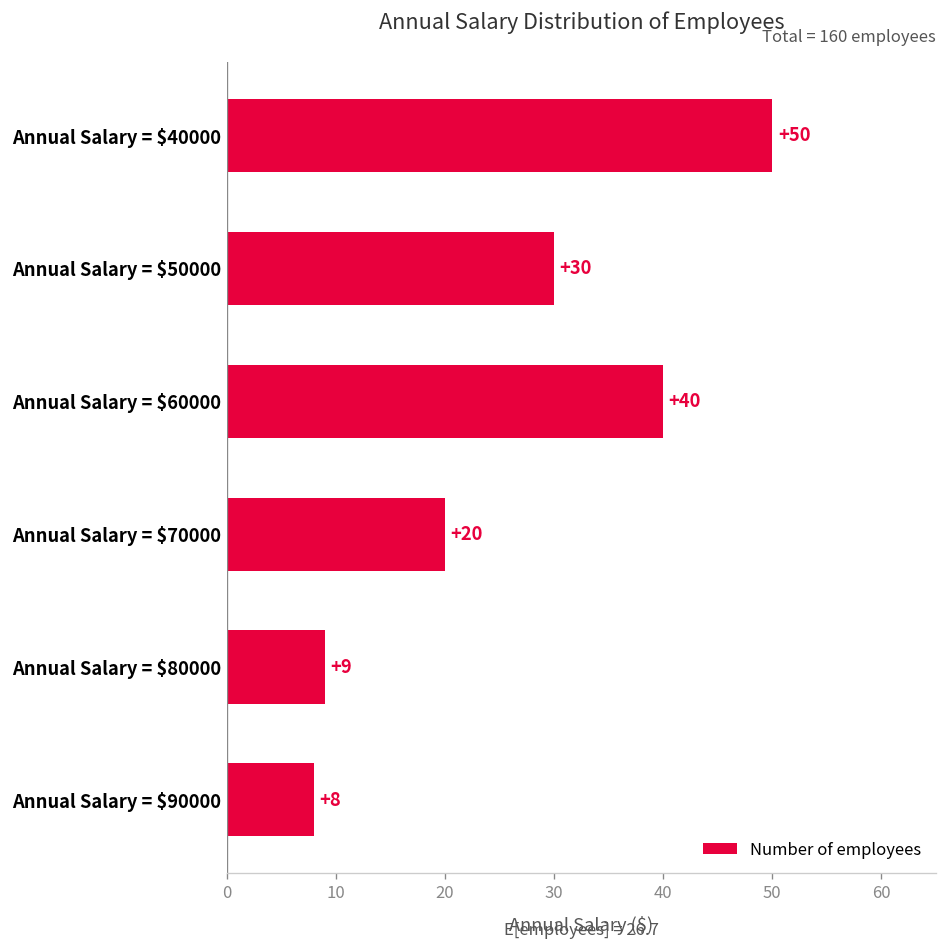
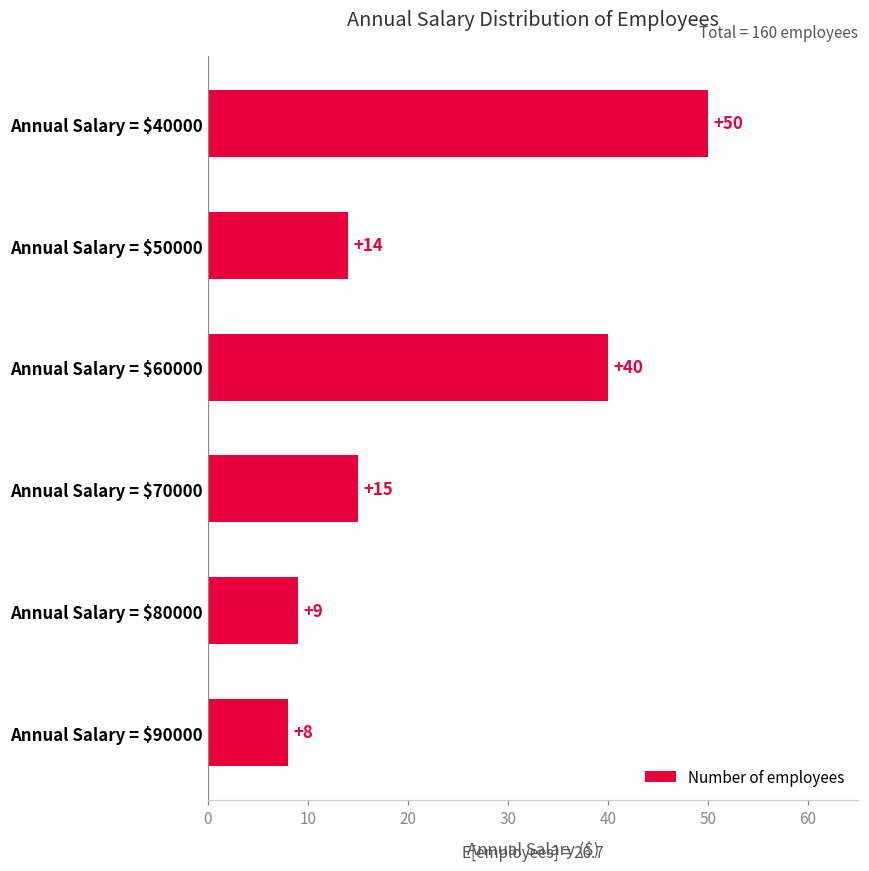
  {
    "Annual Salary = $40000": "+50",
-   "Annual Salary = $50000": "+30",
+   "Annual Salary = $50000": "+14",
    "Annual Salary = $60000": "+40",
-   "Annual Salary = $70000": "+20",
+   "Annual Salary = $70000": "+15",
    "Annual Salary = $80000": "+9",
    "Annual Salary = $90000": "+8"
  }
